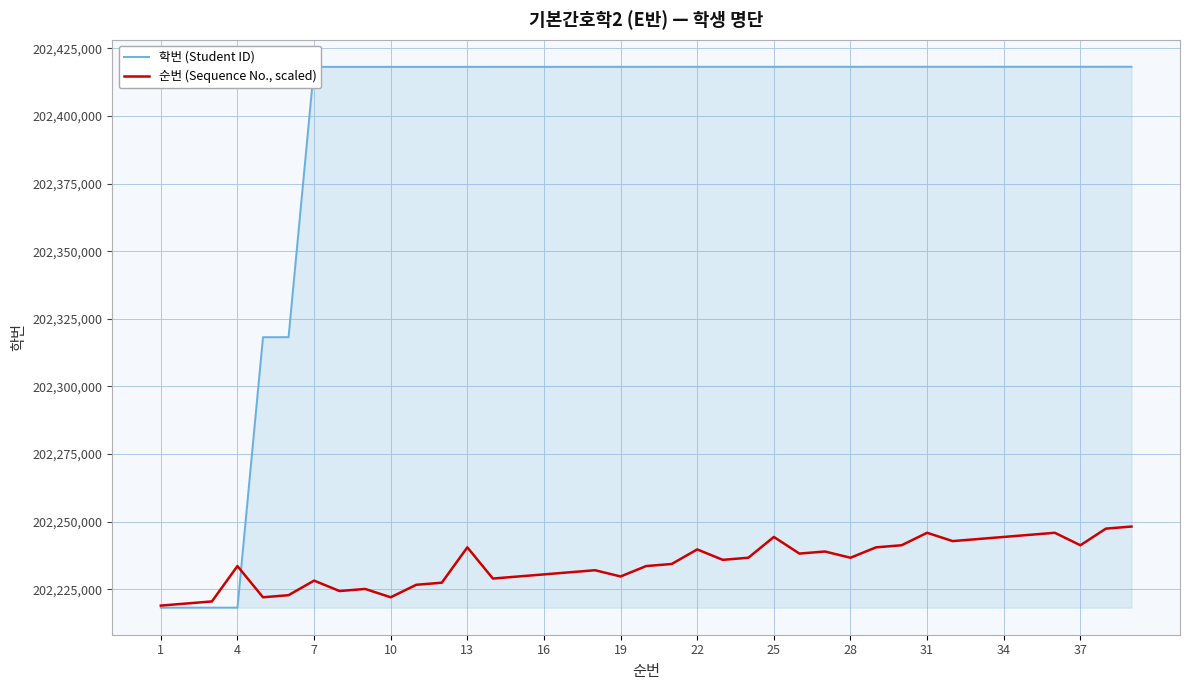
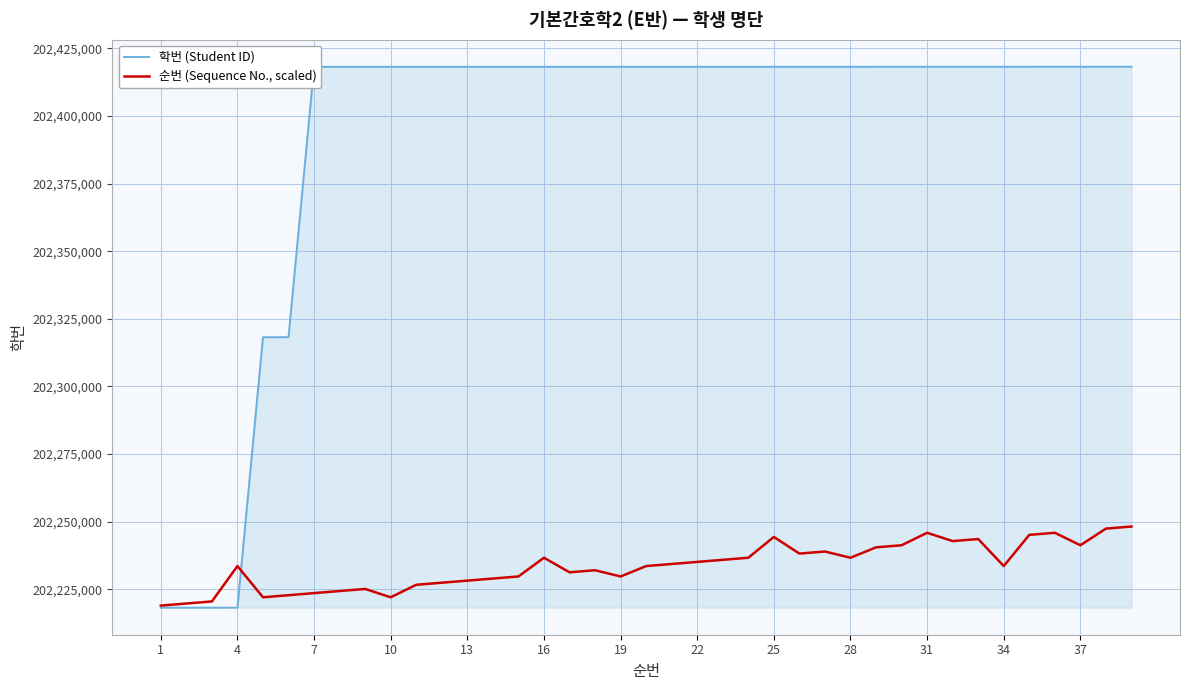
  {
    "학번 (Student ID)": {
      "4": "202,218,000",
      "10": "202,418,000",
      "13": "202,418,000",
      "16": "202,418,000",
      "19": "202,418,000",
      "22": "202,418,000",
      "25": "202,418,000",
      "28": "202,418,000",
      "31": "202,418,000",
      "34": "202,418,000",
      "37": "202,418,000"
    },
    "순번 (Sequence No., scaled)": {
      "4": "202,234,000",
-     "7": "202,228,000",
+     "7": "202,224,000",
      "10": "202,222,000",
-     "13": "202,240,000",
-     "16": "202,230,000",
+     "13": "202,228,000",
+     "16": "202,237,000",
      "19": "202,230,000",
-     "22": "202,240,000",
+     "22": "202,235,000",
      "25": "202,244,000",
      "28": "202,237,000",
      "31": "202,246,000",
-     "34": "202,244,000",
+     "34": "202,234,000",
      "37": "202,241,000"
    }
  }
